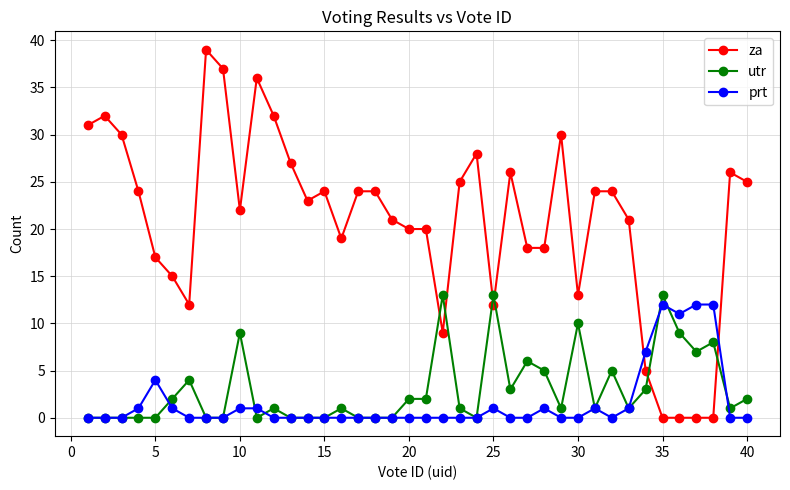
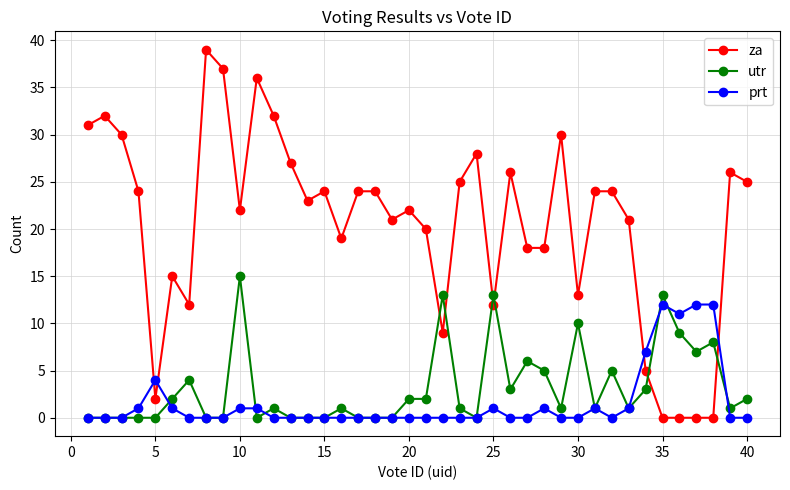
  {
    "za": {
-     "5": 17,
+     "5": 2,
      "10": 22,
      "15": 24,
-     "20": 20,
+     "20": 22,
      "25": 12,
      "30": 13,
      "35": 0,
      "40": 25
    },
    "utr": {
      "5": 0,
-     "10": 9,
+     "10": 15,
      "20": 2,
      "25": 13,
      "30": 10,
      "35": 13,
      "40": 2
    },
    "prt": {
      "5": 4,
      "10": 1,
      "20": 0,
      "25": 1,
      "30": 0,
      "35": 12,
      "40": 0
    }
  }
